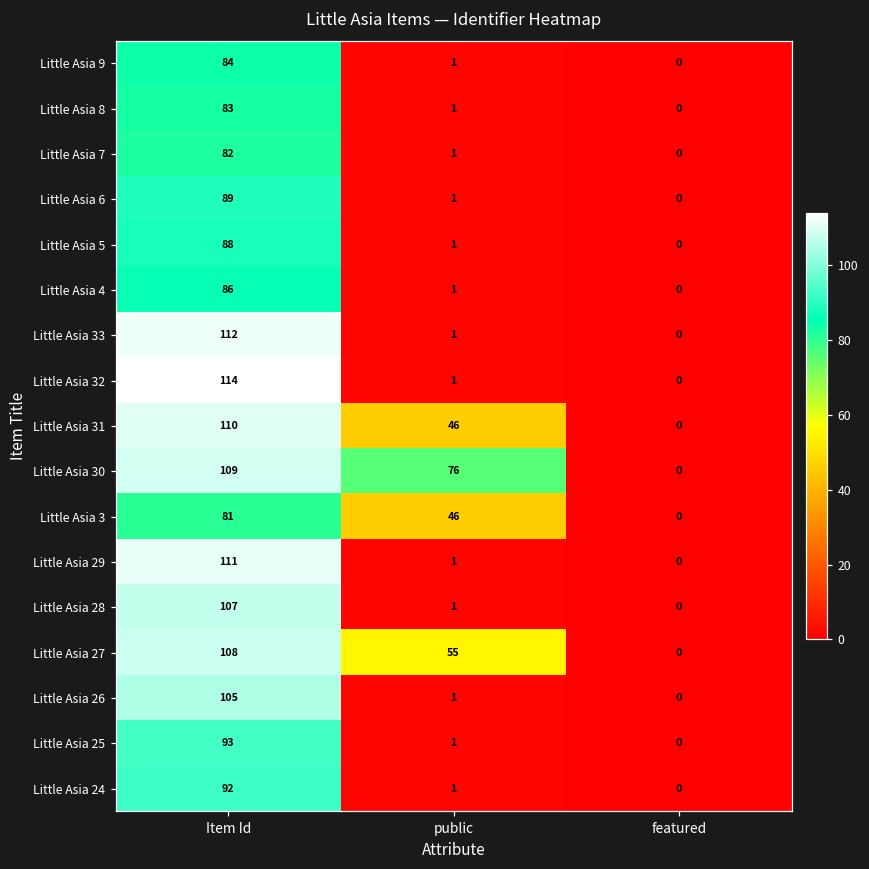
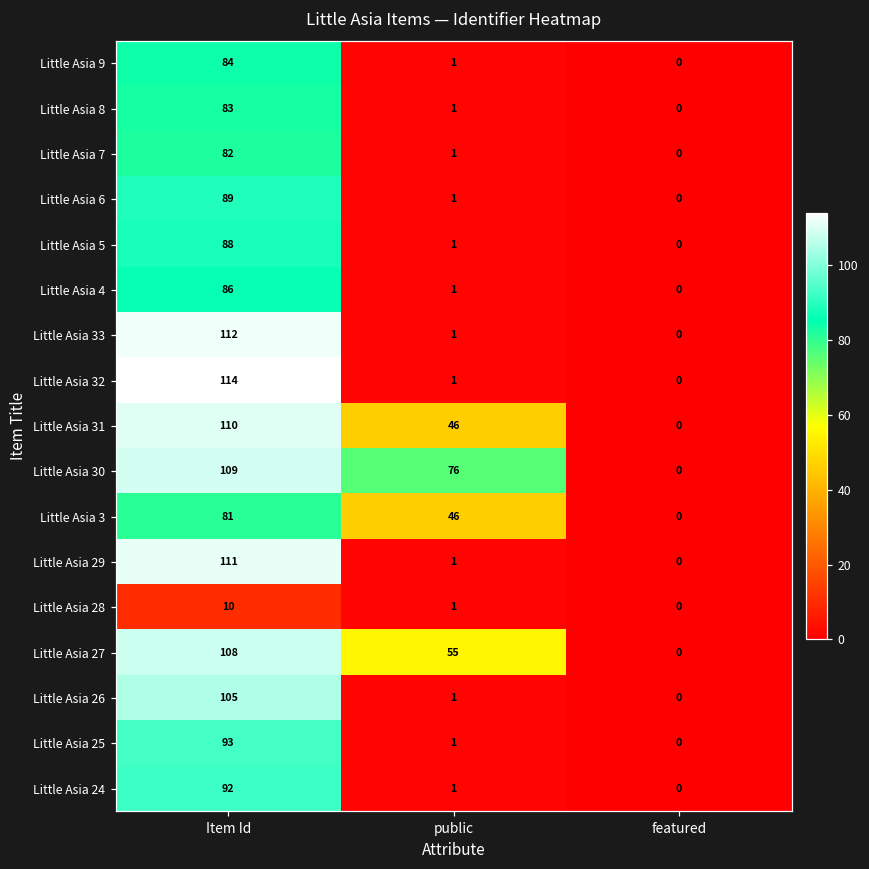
  {
    "Little Asia 9": {
      "Item Id": 84,
      "public": 1,
      "featured": 0
    },
    "Little Asia 8": {
      "Item Id": 83,
      "public": 1,
      "featured": 0
    },
    "Little Asia 7": {
      "Item Id": 82,
      "public": 1,
      "featured": 0
    },
    "Little Asia 6": {
      "Item Id": 89,
      "public": 1,
      "featured": 0
    },
    "Little Asia 5": {
      "Item Id": 88,
      "public": 1,
      "featured": 0
    },
    "Little Asia 4": {
      "Item Id": 86,
      "public": 1,
      "featured": 0
    },
    "Little Asia 33": {
      "Item Id": 112,
      "public": 1,
      "featured": 0
    },
    "Little Asia 32": {
      "Item Id": 114,
      "public": 1,
      "featured": 0
    },
    "Little Asia 31": {
      "Item Id": 110,
      "public": 46,
      "featured": 0
    },
    "Little Asia 30": {
      "Item Id": 109,
      "public": 76,
      "featured": 0
    },
    "Little Asia 3": {
      "Item Id": 81,
      "public": 46,
      "featured": 0
    },
    "Little Asia 29": {
      "Item Id": 111,
      "public": 1,
      "featured": 0
    },
    "Little Asia 28": {
-     "Item Id": 107,
+     "Item Id": 10,
      "public": 1,
      "featured": 0
    },
    "Little Asia 27": {
      "Item Id": 108,
      "public": 55,
      "featured": 0
    },
    "Little Asia 26": {
      "Item Id": 105,
      "public": 1,
      "featured": 0
    },
    "Little Asia 25": {
      "Item Id": 93,
      "public": 1,
      "featured": 0
    },
    "Little Asia 24": {
      "Item Id": 92,
      "public": 1,
      "featured": 0
    }
  }
